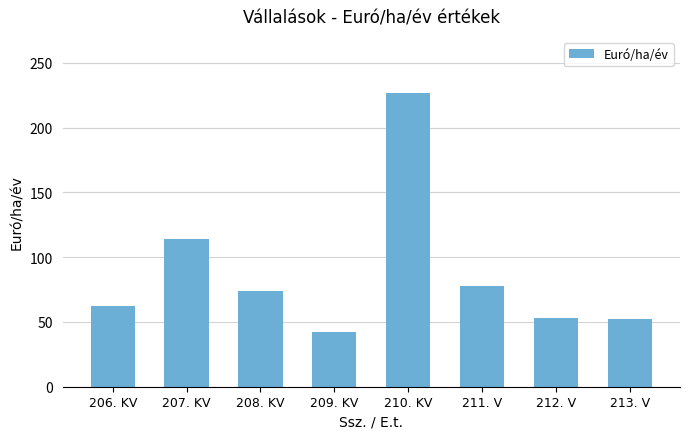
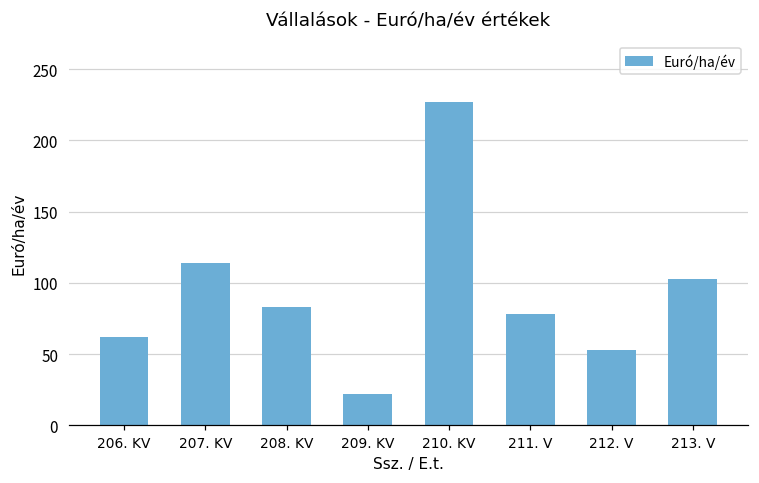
  {
    "206. KV": 62,
    "207. KV": 114,
-   "208. KV": 74,
-   "209. KV": 42,
+   "208. KV": 83,
+   "209. KV": 22,
    "210. KV": 227,
    "211. V": 78,
    "212. V": 53,
-   "213. V": 52
+   "213. V": 103
  }
